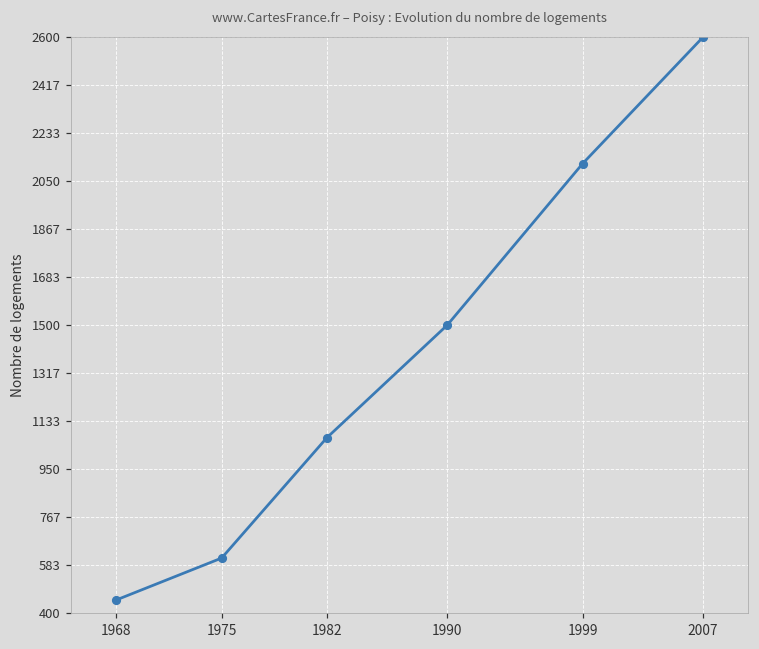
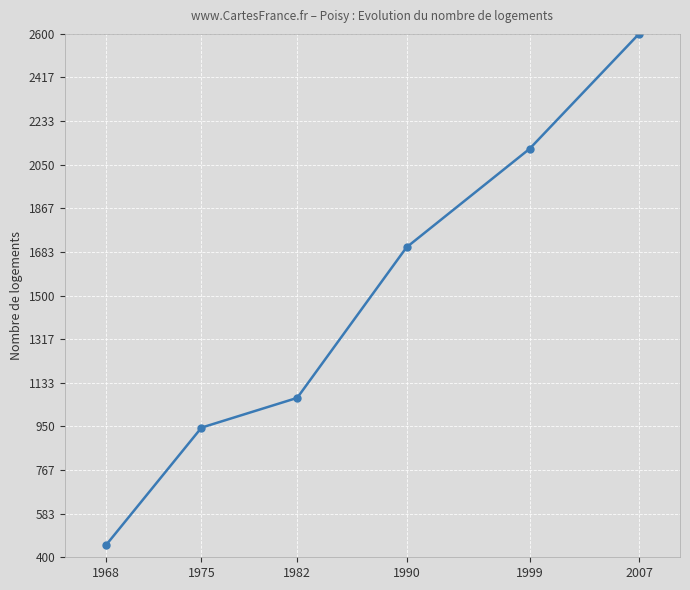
  {
    "1968": 450,
-   "1975": 610,
+   "1975": 950,
    "1982": 1070,
-   "1990": 1500,
+   "1990": 1700,
    "1999": 2120,
    "2007": 2600
  }
